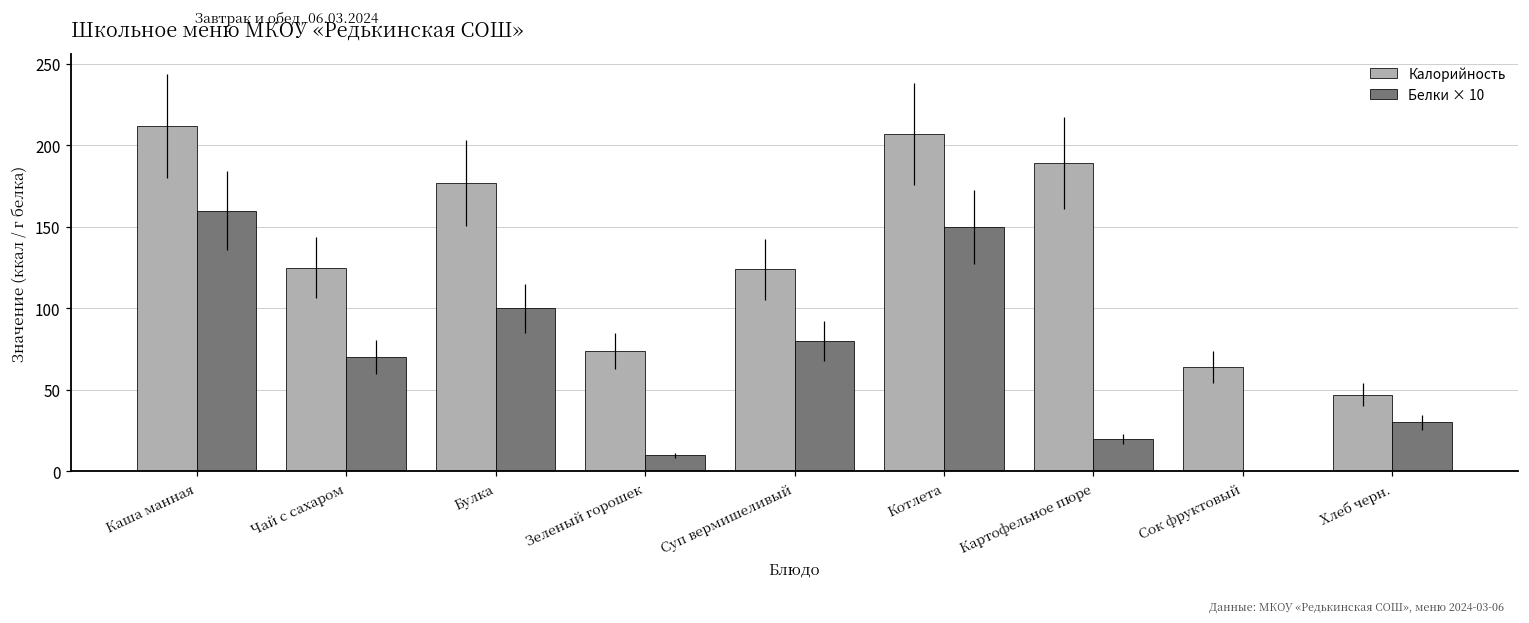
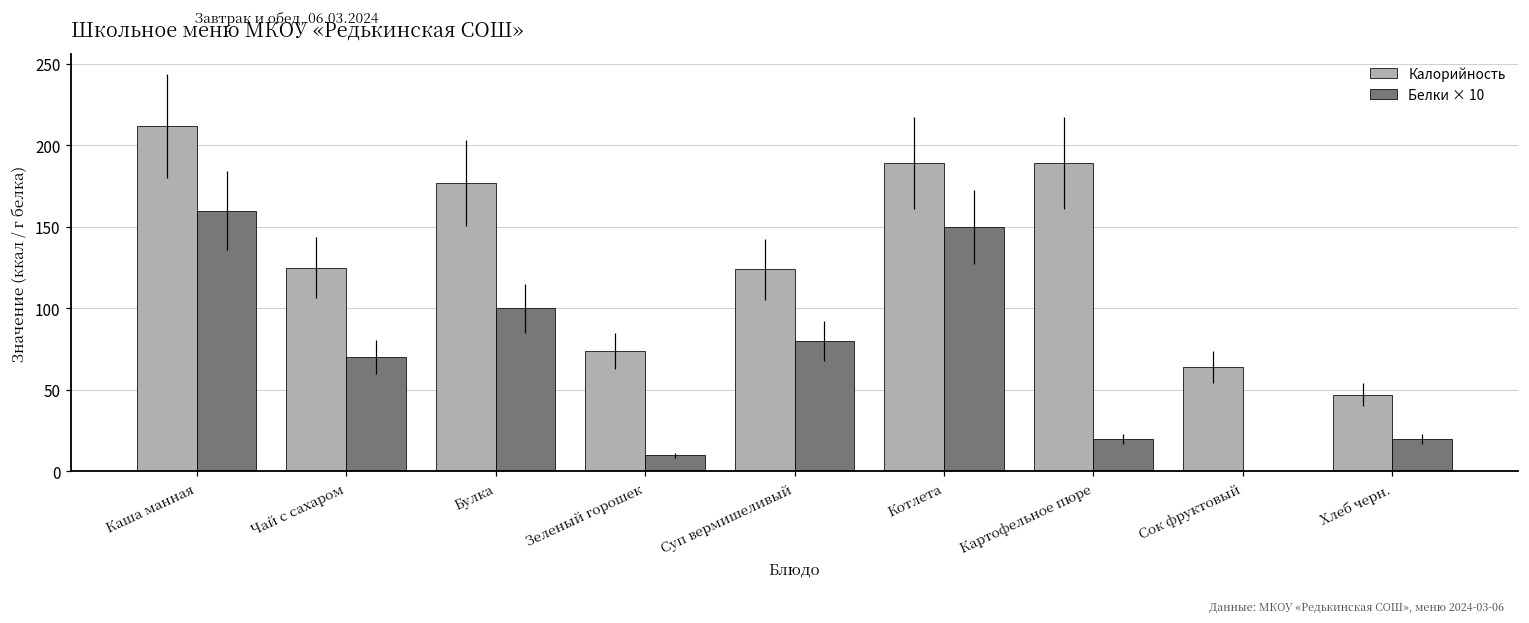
  {
    "Калорийность": {
      "Каша манная": 212,
      "Чай с сахаром": 125,
      "Булка": 177,
      "Зеленый горошек": 74,
      "Суп вермишеливый": 124,
-     "Котлета": 207,
+     "Котлета": 189,
      "Картофельное пюре": 189,
      "Сок фруктовый": 64,
      "Хлеб черн.": 47
    },
    "Белки × 10": {
      "Каша манная": 160,
      "Чай с сахаром": 70,
      "Булка": 100,
      "Зеленый горошек": 10,
      "Суп вермишеливый": 80,
      "Котлета": 150,
      "Картофельное пюре": 20,
      "Сок фруктовый": 0,
-     "Хлеб черн.": 30
+     "Хлеб черн.": 20
    }
  }
